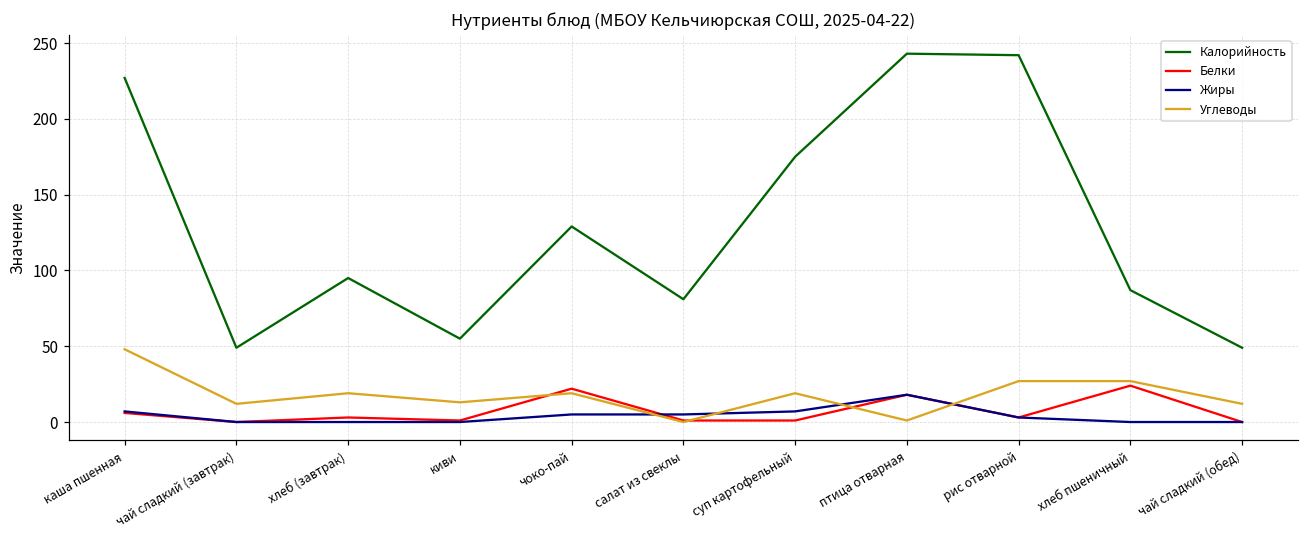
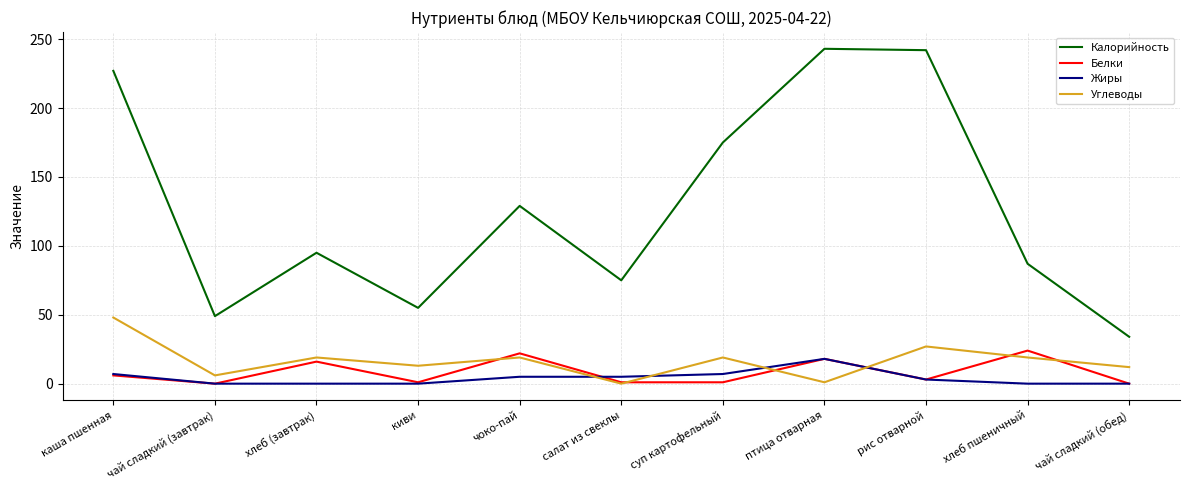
  {
    "Калорийность": {
      "каша пшенная": 227,
      "чай сладкий (завтрак)": 49,
      "хлеб (завтрак)": 95,
      "киви": 55,
      "чоко-пай": 129,
-     "салат из свеклы": 81,
+     "салат из свеклы": 75,
      "суп картофельный": 175,
      "птица отварная": 243,
      "рис отварной": 242,
      "хлеб пшеничный": 87,
-     "чай сладкий (обед)": 49
+     "чай сладкий (обед)": 34
    },
    "Белки": {
-     "хлеб (завтрак)": 3,
+     "хлеб (завтрак)": 16,
      "чоко-пай": 22,
      "суп картофельный": 1,
      "хлеб пшеничный": 24
    },
    "Жиры": {
      "хлеб (завтрак)": 0,
      "чоко-пай": 5,
      "салат из свеклы": 5,
      "суп картофельный": 7,
      "хлеб пшеничный": 0
    },
    "Углеводы": {
      "каша пшенная": 48,
-     "чай сладкий (завтрак)": 12,
+     "чай сладкий (завтрак)": 6,
      "хлеб (завтрак)": 19,
      "киви": 13,
      "чоко-пай": 19,
      "суп картофельный": 19,
      "птица отварная": 1,
      "рис отварной": 27,
-     "хлеб пшеничный": 27,
+     "хлеб пшеничный": 19,
      "чай сладкий (обед)": 12
    }
  }
